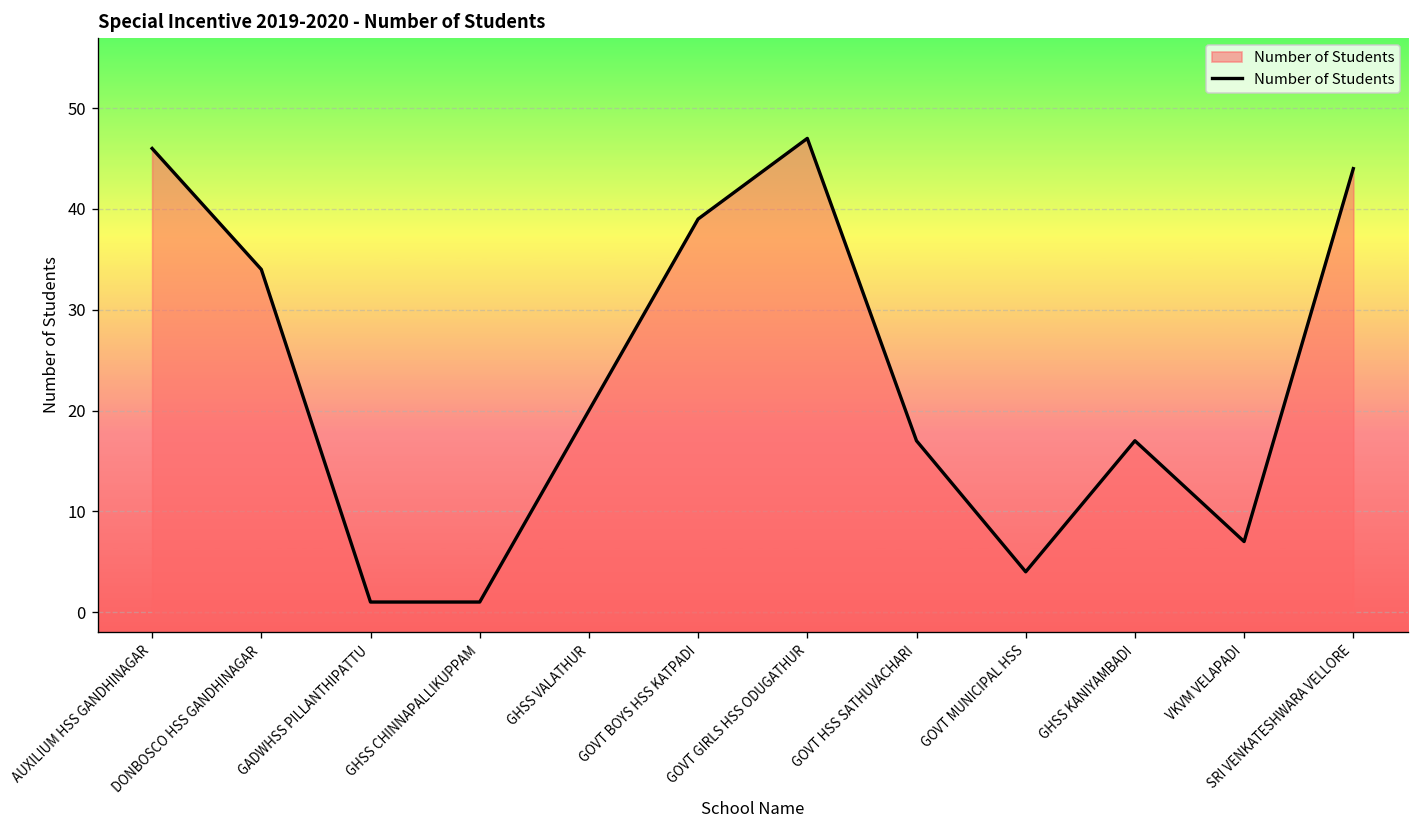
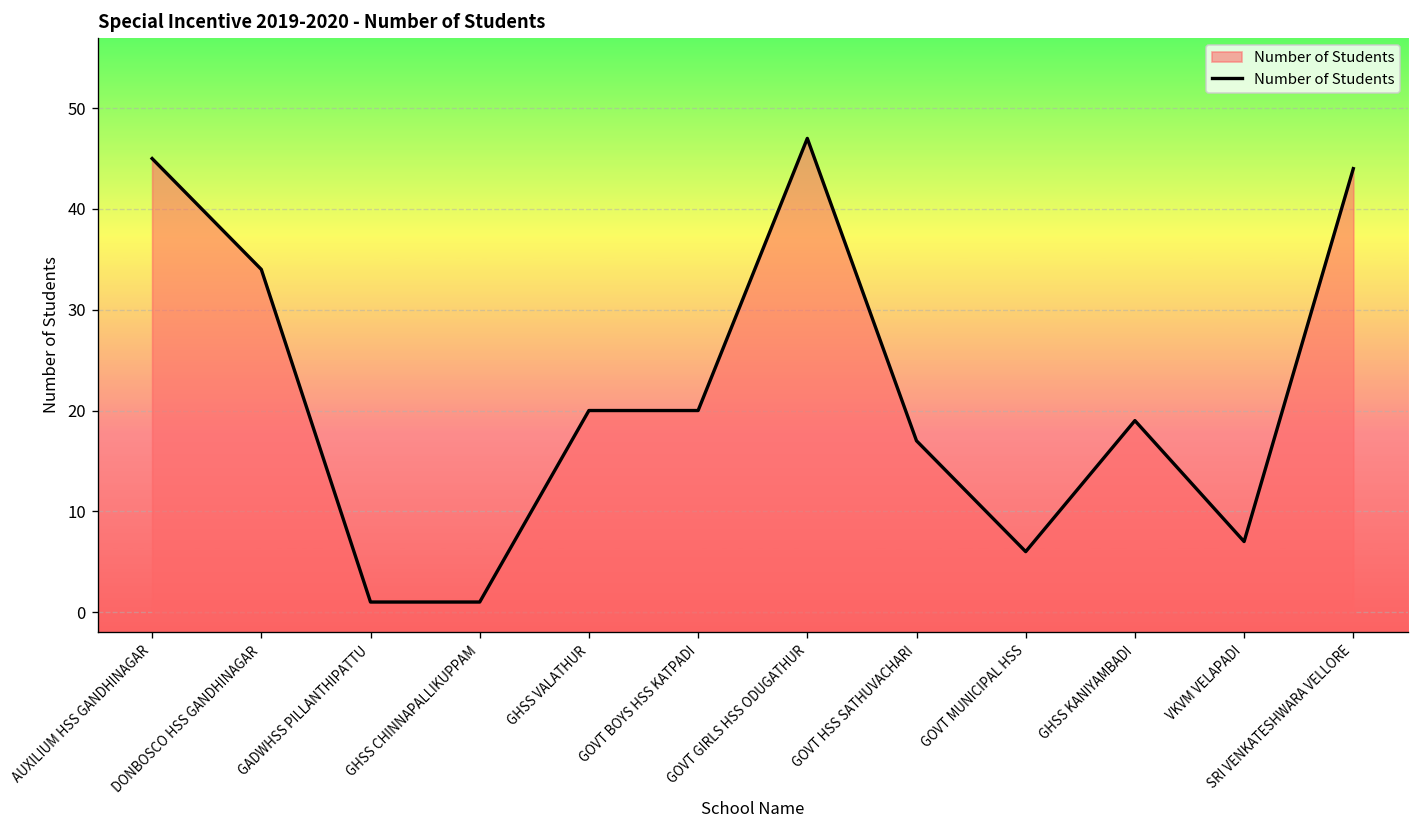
  {
-   "AUXILIUM HSS GANDHINAGAR": 46,
+   "AUXILIUM HSS GANDHINAGAR": 45,
    "DONBOSCO HSS GANDHINAGAR": 34,
    "GADWHSS PILLANTHIPATTU": 1,
    "GHSS CHINNAPALLIKUPPAM": 1,
    "GHSS VALATHUR": 20,
-   "GOVT BOYS HSS KATPADI": 39,
+   "GOVT BOYS HSS KATPADI": 20,
    "GOVT GIRLS HSS ODUGATHUR": 47,
    "GOVT HSS SATHUVACHARI": 17,
-   "GOVT MUNICIPAL HSS": 4,
-   "GHSS KANIYAMBADI": 17,
+   "GOVT MUNICIPAL HSS": 6,
+   "GHSS KANIYAMBADI": 19,
    "VKVM VELAPADI": 7,
    "SRI VENKATESHWARA VELLORE": 44
  }
